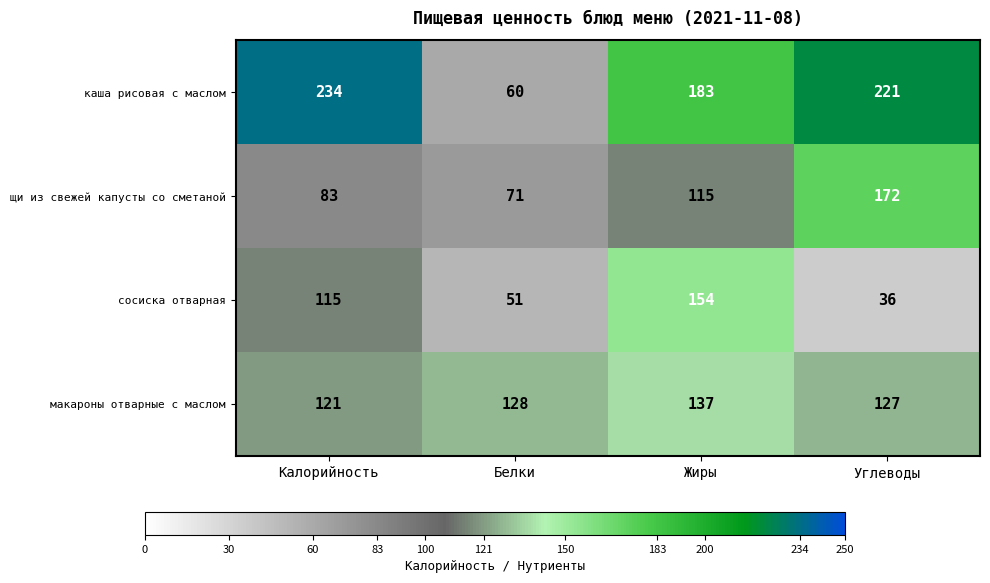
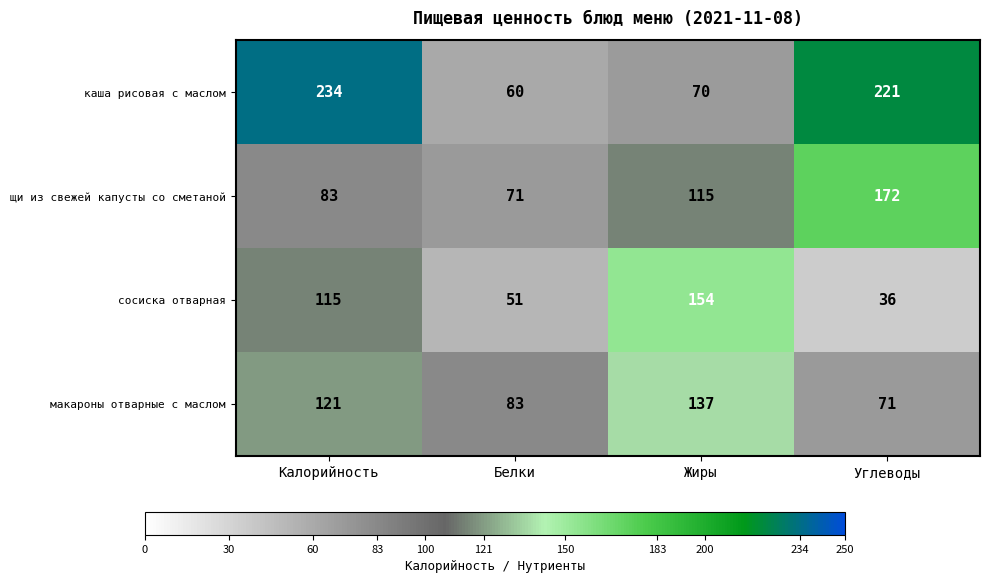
  {
    "каша рисовая с маслом": {
      "Калорийность": 234,
      "Белки": 60,
-     "Жиры": 183,
+     "Жиры": 70,
      "Углеводы": 221
    },
    "щи из свежей капусты со сметаной": {
      "Калорийность": 83,
      "Белки": 71,
      "Жиры": 115,
      "Углеводы": 172
    },
    "сосиска отварная": {
      "Калорийность": 115,
      "Белки": 51,
      "Жиры": 154,
      "Углеводы": 36
    },
    "макароны отварные с маслом": {
      "Калорийность": 121,
-     "Белки": 128,
+     "Белки": 83,
      "Жиры": 137,
-     "Углеводы": 127
+     "Углеводы": 71
    }
  }
